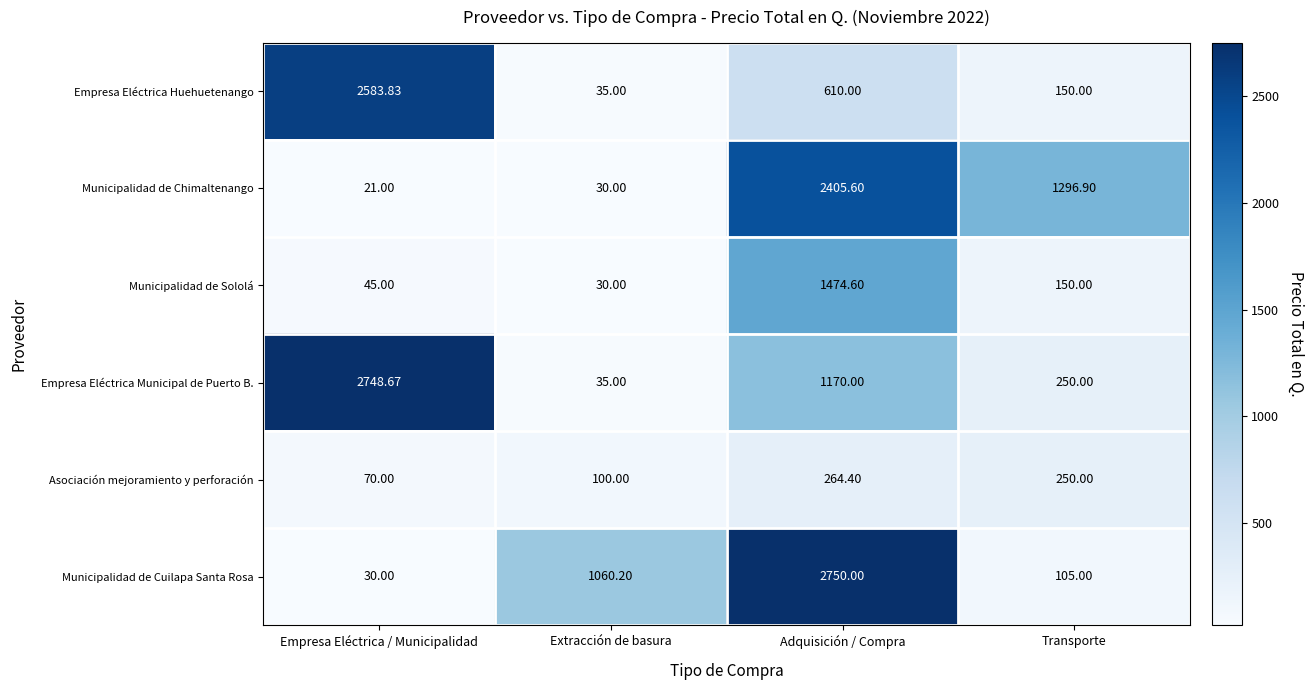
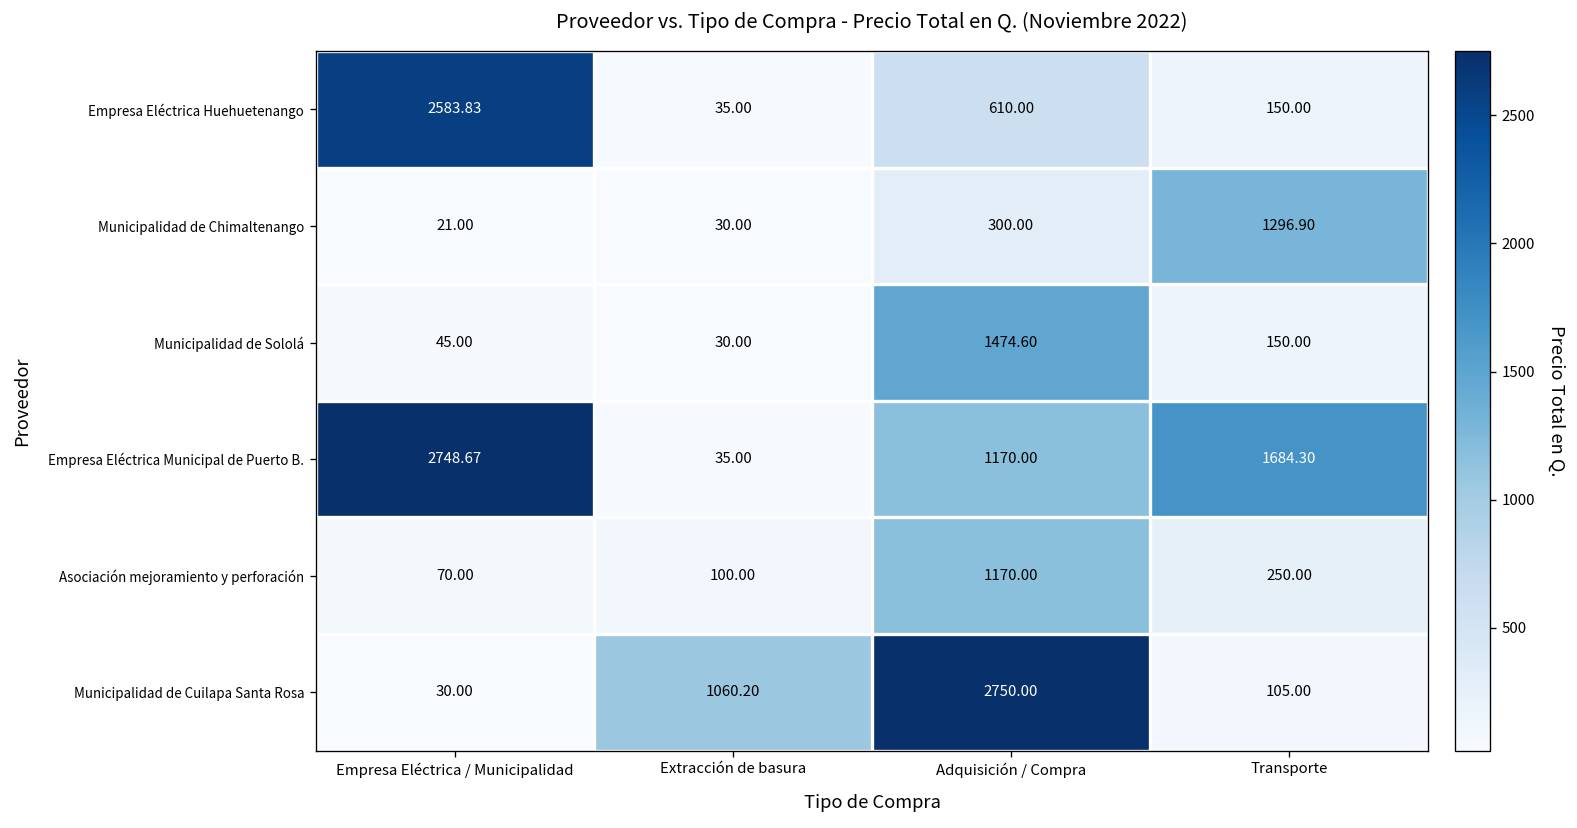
  {
    "Empresa Eléctrica Huehuetenango": {
      "Empresa Eléctrica / Municipalidad": 2583.83,
      "Extracción de basura": 35.00,
      "Adquisición / Compra": 610.00,
      "Transporte": 150.00
    },
    "Municipalidad de Chimaltenango": {
      "Empresa Eléctrica / Municipalidad": 21.00,
      "Extracción de basura": 30.00,
-     "Adquisición / Compra": 2405.60,
+     "Adquisición / Compra": 300.00,
      "Transporte": 1296.90
    },
    "Municipalidad de Sololá": {
      "Empresa Eléctrica / Municipalidad": 45.00,
      "Extracción de basura": 30.00,
      "Adquisición / Compra": 1474.60,
      "Transporte": 150.00
    },
    "Empresa Eléctrica Municipal de Puerto B.": {
      "Empresa Eléctrica / Municipalidad": 2748.67,
      "Extracción de basura": 35.00,
      "Adquisición / Compra": 1170.00,
-     "Transporte": 250.00
+     "Transporte": 1684.30
    },
    "Asociación mejoramiento y perforación": {
      "Empresa Eléctrica / Municipalidad": 70.00,
      "Extracción de basura": 100.00,
-     "Adquisición / Compra": 264.40,
+     "Adquisición / Compra": 1170.00,
      "Transporte": 250.00
    },
    "Municipalidad de Cuilapa Santa Rosa": {
      "Empresa Eléctrica / Municipalidad": 30.00,
      "Extracción de basura": 1060.20,
      "Adquisición / Compra": 2750.00,
      "Transporte": 105.00
    }
  }
